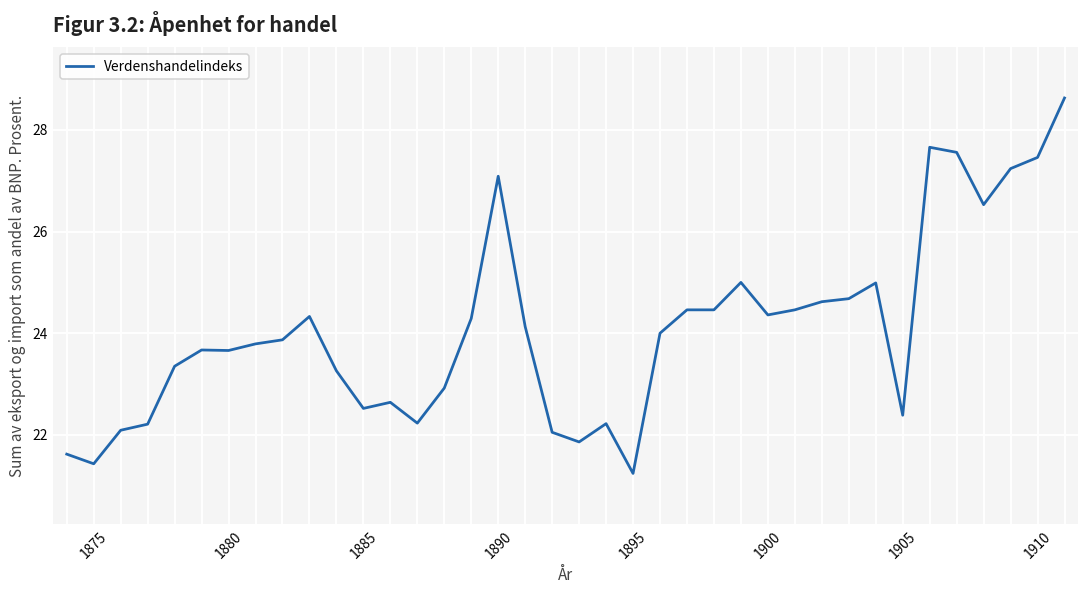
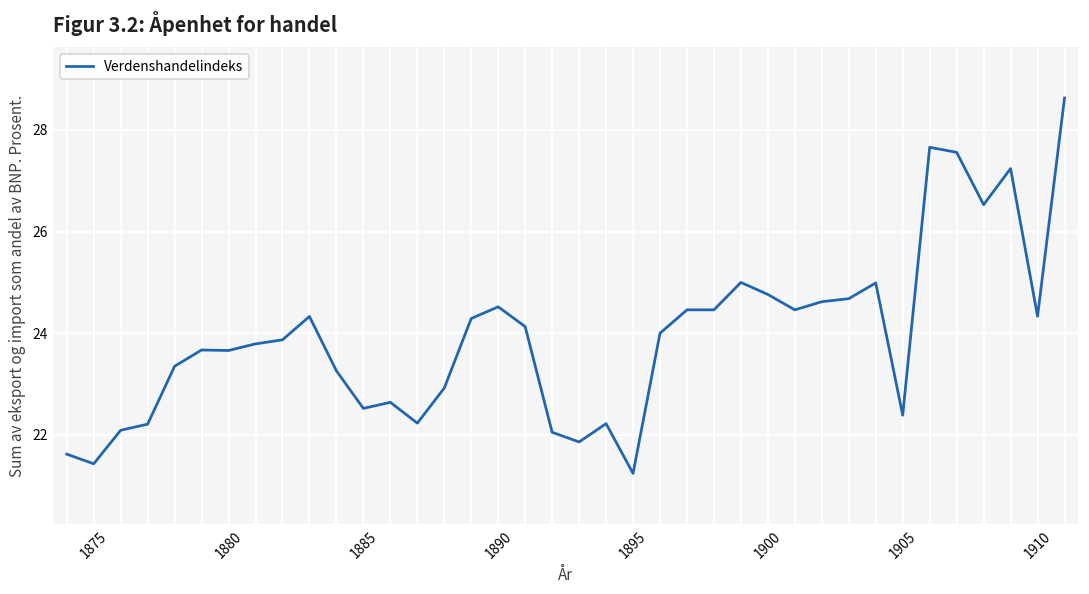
  {
    "1875": 21.4,
    "1880": 23.7,
    "1885": 22.5,
-   "1890": 27.1,
+   "1890": 24.5,
    "1895": 21.2,
-   "1900": 24.4,
+   "1900": 24.8,
    "1905": 22.4,
-   "1910": 27.5
+   "1910": 24.3
  }
